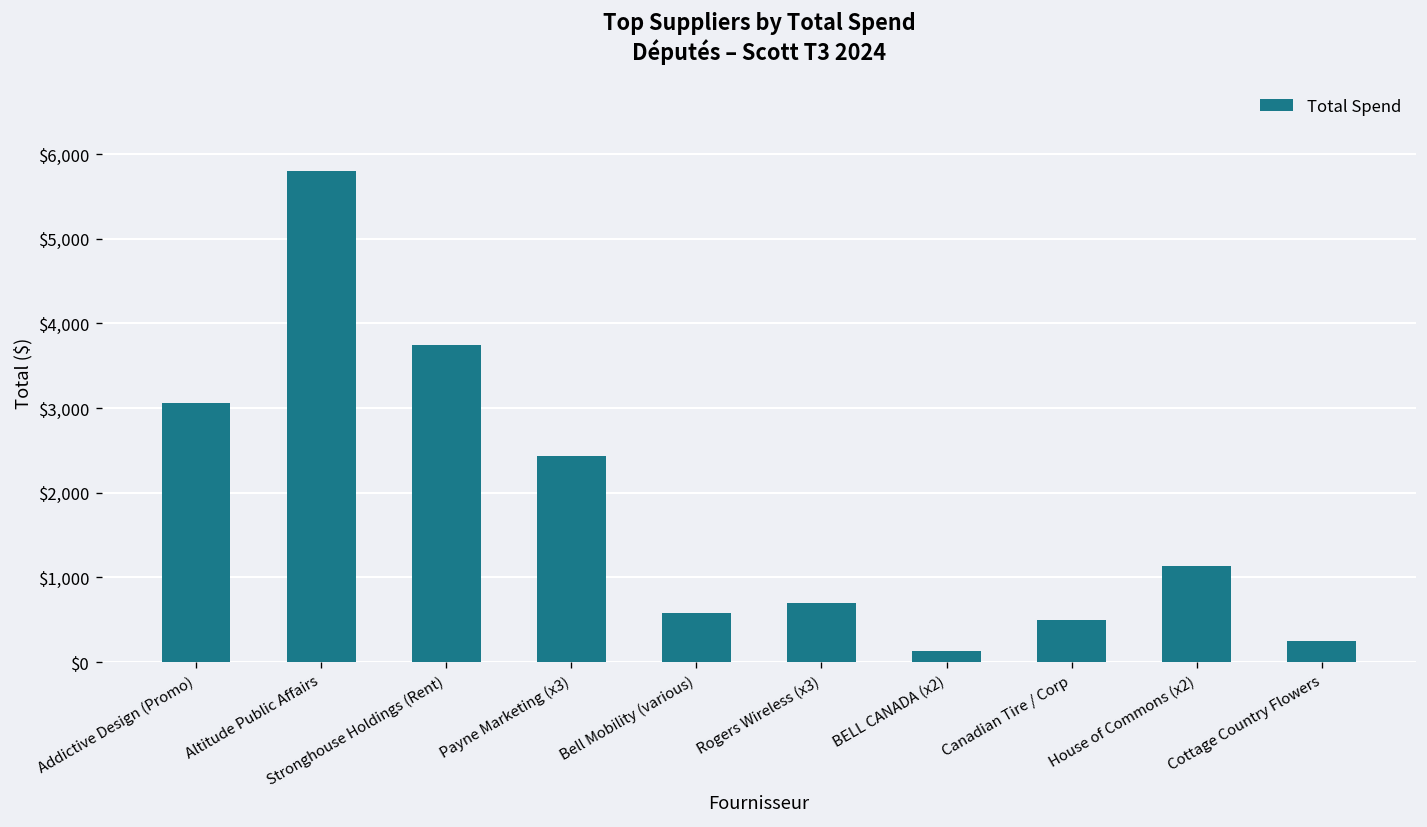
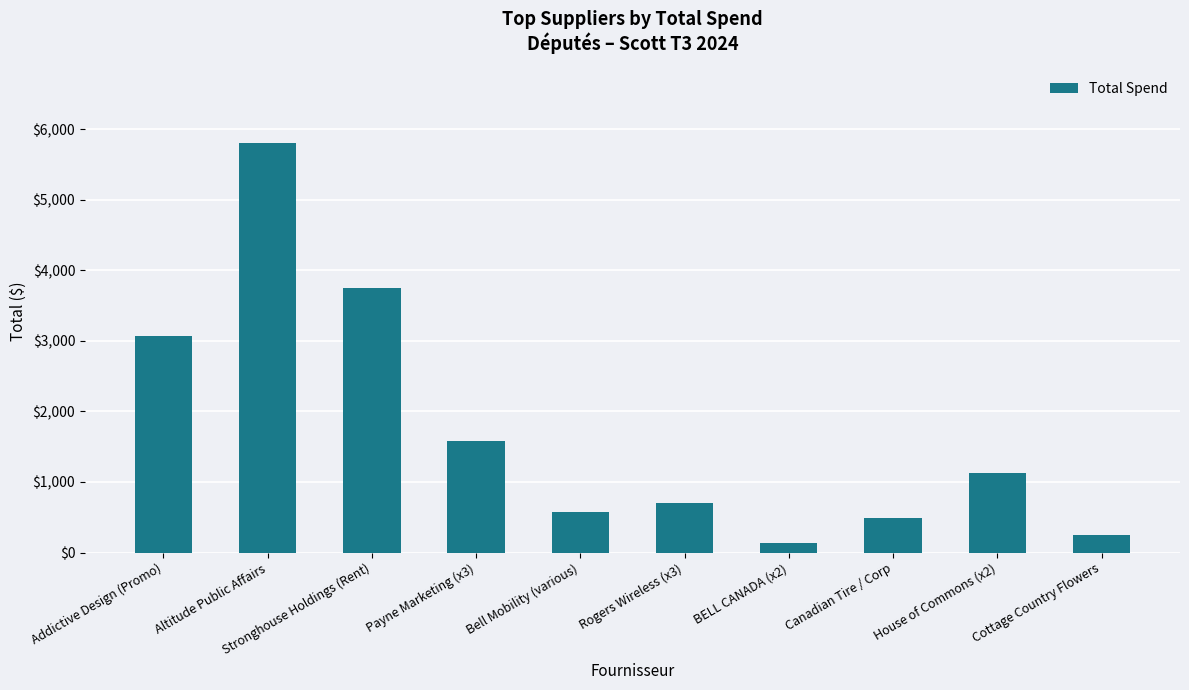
  {
    "Addictive Design (Promo)": "$3,100",
    "Altitude Public Affairs": "$5,800",
    "Stronghouse Holdings (Rent)": "$3,700",
-   "Payne Marketing (x3)": "$2,400",
+   "Payne Marketing (x3)": "$1,600",
    "Bell Mobility (various)": "$600",
    "Rogers Wireless (x3)": "$700",
    "BELL CANADA (x2)": "$100",
    "Canadian Tire / Corp": "$500",
    "House of Commons (x2)": "$1,100",
    "Cottage Country Flowers": "$300"
  }
